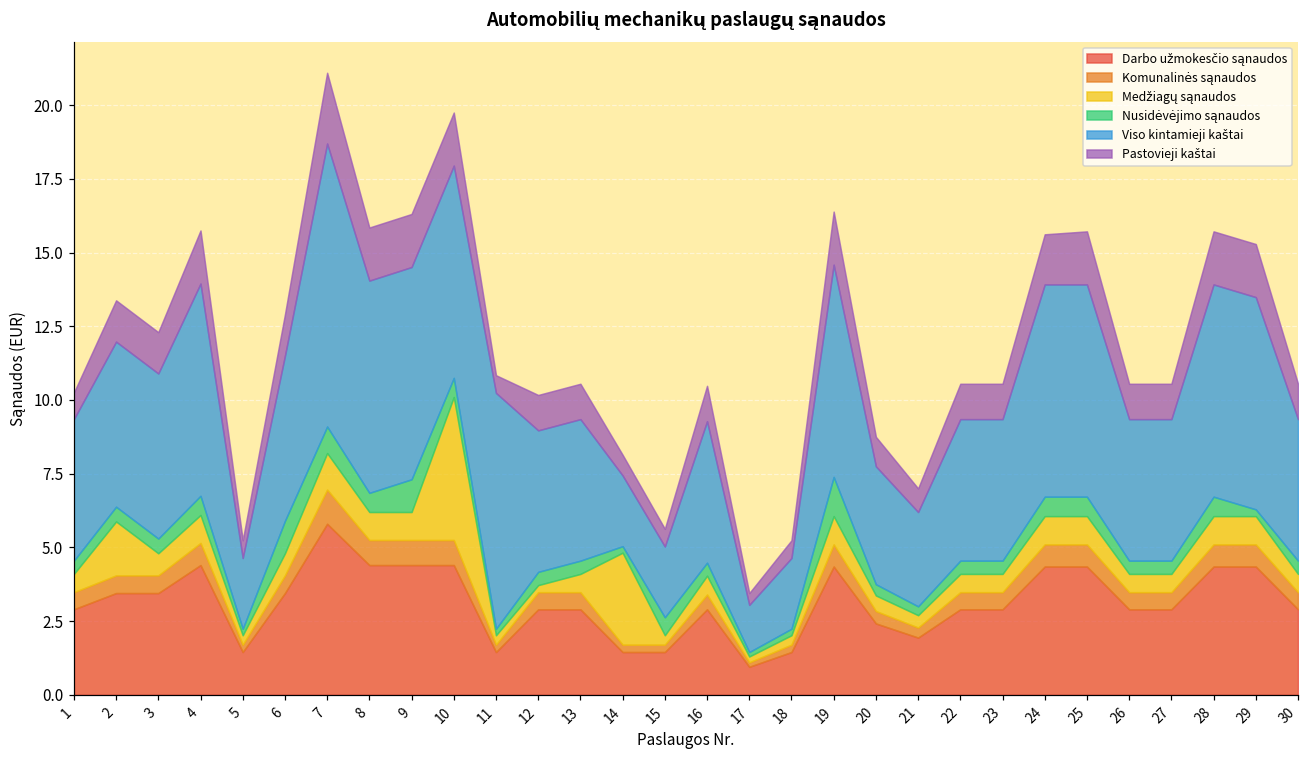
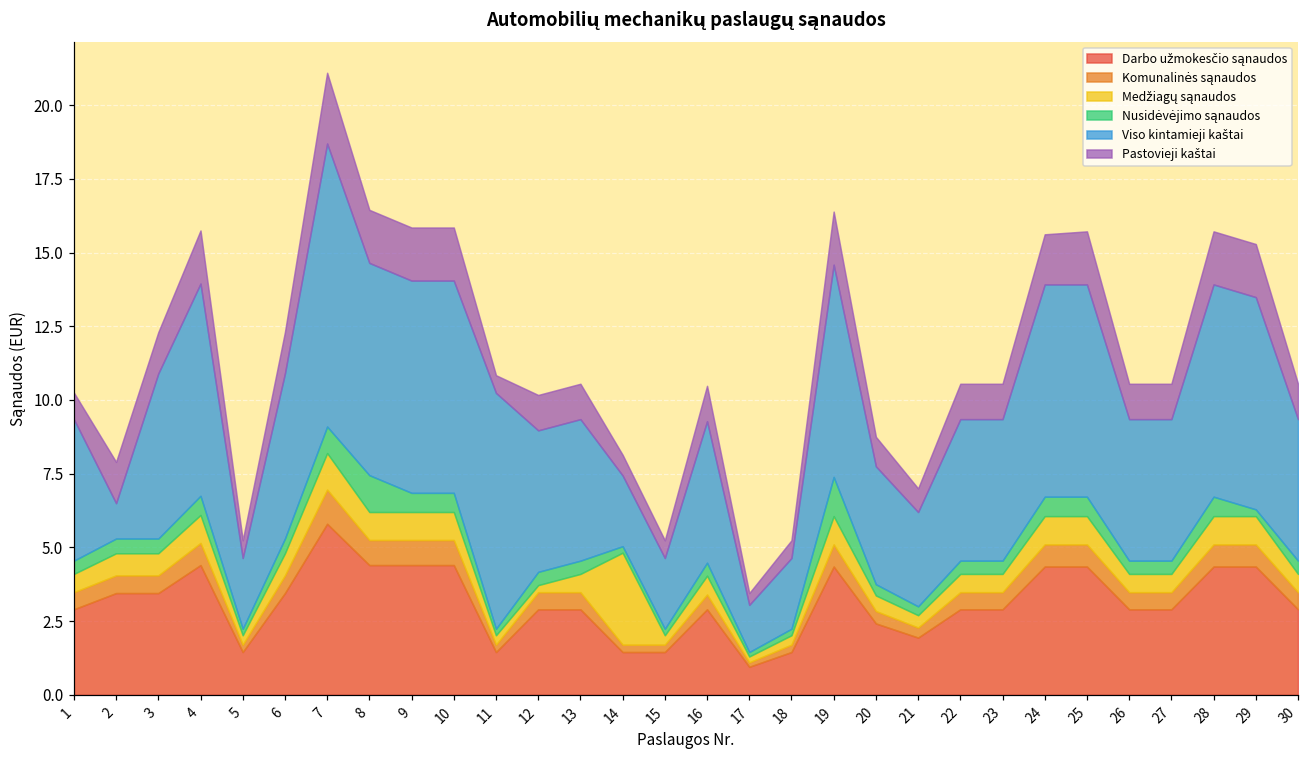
  {
    "Medžiagų sąnaudos": {
      "1": 0.6,
-     "2": 1.8,
+     "2": 0.8,
      "3": 0.8,
      "4": 1.0,
      "5": 0.3,
      "6": 0.8,
      "7": 1.2,
      "8": 1.0,
      "9": 1.0,
-     "10": 4.9,
+     "10": 1.0,
      "11": 0.3,
      "12": 0.2,
      "13": 0.6,
      "14": 3.1,
      "15": 0.3,
      "16": 0.6,
      "17": 0.2,
      "18": 0.3,
      "19": 1.0,
      "20": 0.5,
      "21": 0.4,
      "22": 0.6,
      "23": 0.6,
      "24": 1.0,
      "25": 1.0,
      "26": 0.6,
      "27": 0.6,
      "28": 1.0,
      "29": 1.0,
      "30": 0.6
    },
    "Nusidėvėjimo sąnaudos": {
      "1": 0.5,
      "2": 0.5,
      "3": 0.5,
      "4": 0.7,
      "5": 0.2,
-     "6": 1.1,
+     "6": 0.5,
      "7": 0.9,
-     "8": 0.7,
-     "9": 1.1,
+     "8": 1.3,
+     "9": 0.7,
      "10": 0.7,
      "11": 0.2,
      "12": 0.5,
      "13": 0.5,
      "14": 0.2,
-     "15": 0.6,
+     "15": 0.2,
      "16": 0.4,
      "17": 0.1,
      "18": 0.2,
      "19": 1.3,
      "20": 0.4,
      "21": 0.3,
      "22": 0.5,
      "23": 0.5,
      "24": 0.7,
      "25": 0.7,
      "26": 0.5,
      "27": 0.5,
      "28": 0.7,
      "29": 0.2,
      "30": 0.5
    },
    "Viso kintamieji kaštai": {
      "1": 4.8,
-     "2": 5.6,
+     "2": 1.2,
      "3": 5.6,
      "4": 7.2,
      "5": 2.4,
      "6": 5.6,
      "7": 9.6,
      "8": 7.2,
      "9": 7.2,
      "10": 7.2,
      "11": 8.0,
      "12": 4.8,
      "13": 4.8,
      "14": 2.4,
      "15": 2.4,
      "16": 4.8,
      "17": 1.6,
      "18": 2.4,
      "19": 7.2,
      "20": 4.0,
      "21": 3.2,
      "22": 4.8,
      "23": 4.8,
      "24": 7.2,
      "25": 7.2,
      "26": 4.8,
      "27": 4.8,
      "28": 7.2,
      "29": 7.2,
      "30": 4.8
    },
    "Pastovieji kaštai": {
      "1": 0.9,
      "2": 1.4,
      "3": 1.4,
      "4": 1.8,
      "5": 0.6,
      "6": 1.4,
      "7": 2.4,
      "8": 1.8,
      "9": 1.8,
      "10": 1.8,
      "11": 0.6,
      "12": 1.2,
      "13": 1.2,
      "14": 0.7,
      "15": 0.6,
      "16": 1.2,
      "17": 0.4,
      "18": 0.6,
      "19": 1.8,
      "20": 1.0,
      "21": 0.8,
      "22": 1.2,
      "23": 1.2,
      "24": 1.7,
      "25": 1.8,
      "26": 1.2,
      "27": 1.2,
      "28": 1.8,
      "29": 1.8,
      "30": 1.2
    }
  }
